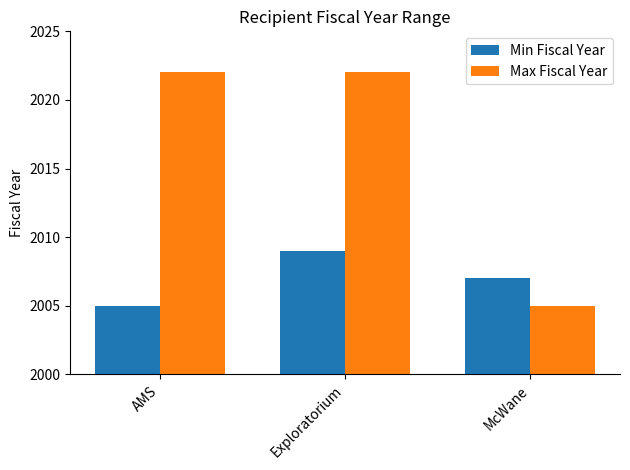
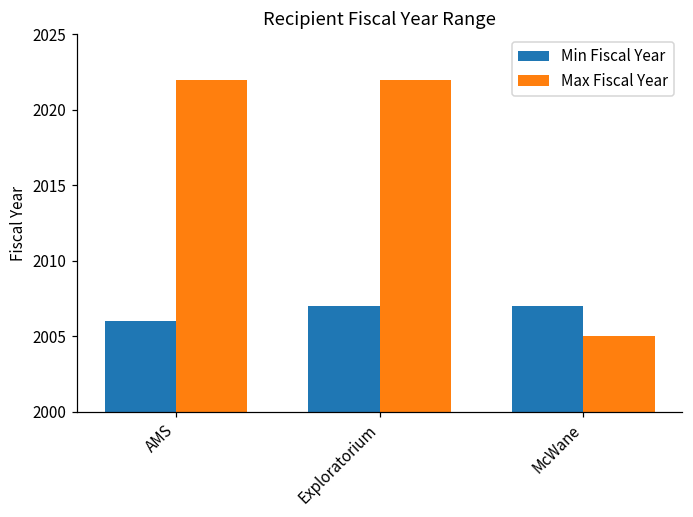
  {
    "Min Fiscal Year": {
-     "AMS": 2005,
-     "Exploratorium": 2009,
+     "AMS": 2006,
+     "Exploratorium": 2007,
      "McWane": 2007
    },
    "Max Fiscal Year": {
      "AMS": 2022,
      "Exploratorium": 2022,
      "McWane": 2005
    }
  }
